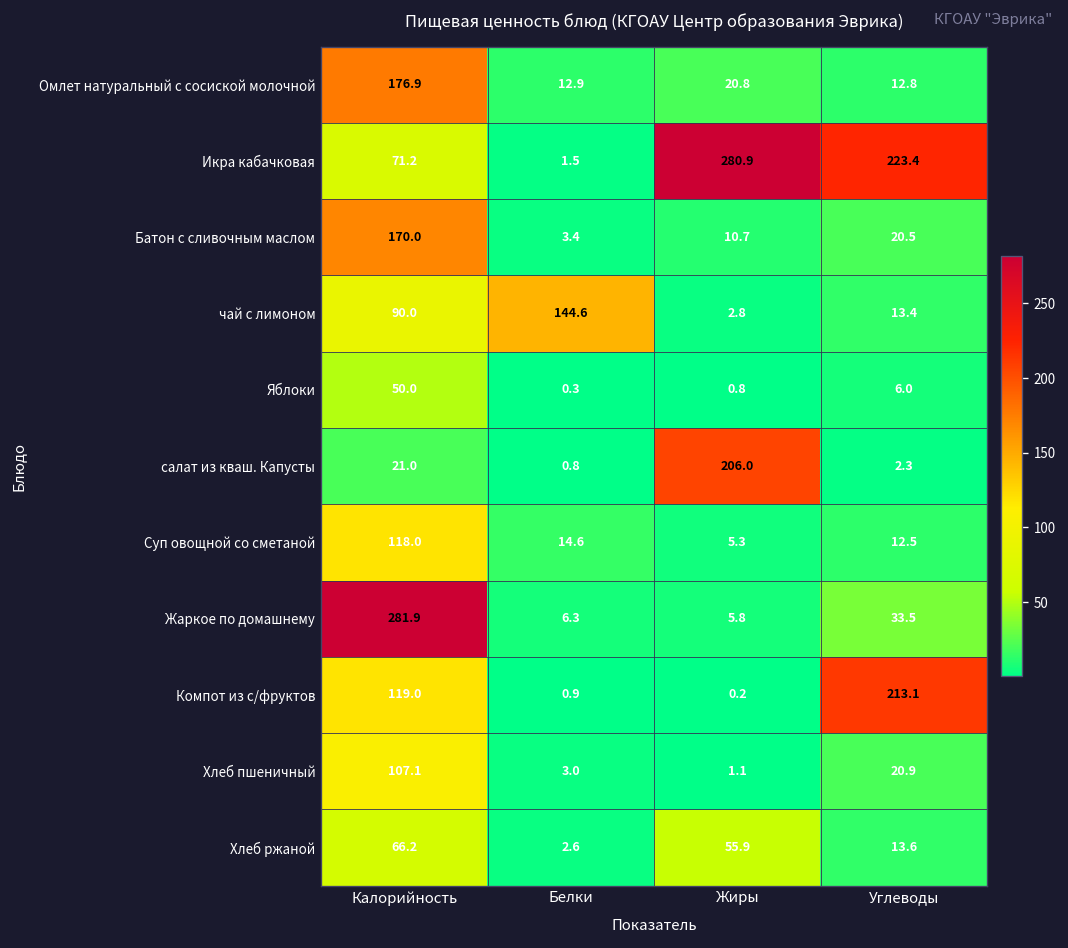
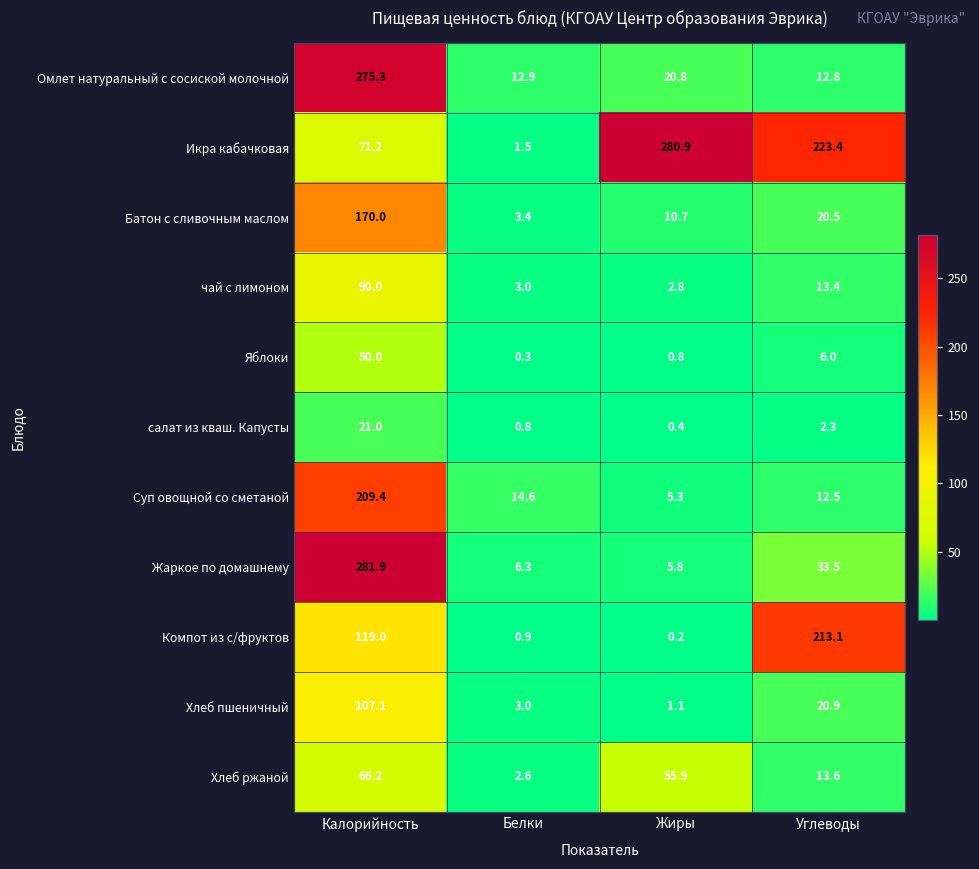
  {
    "Омлет натуральный с сосиской молочной": {
-     "Калорийность": 176.9,
+     "Калорийность": 275.3,
      "Белки": 12.9,
      "Жиры": 20.8,
      "Углеводы": 12.8
    },
    "Икра кабачковая": {
      "Калорийность": 71.2,
      "Белки": 1.5,
      "Жиры": 280.9,
      "Углеводы": 223.4
    },
    "Батон с сливочным маслом": {
      "Калорийность": 170.0,
      "Белки": 3.4,
      "Жиры": 10.7,
      "Углеводы": 20.5
    },
    "чай с лимоном": {
      "Калорийность": 90.0,
-     "Белки": 144.6,
+     "Белки": 3.0,
      "Жиры": 2.8,
      "Углеводы": 13.4
    },
    "Яблоки": {
      "Калорийность": 50.0,
      "Белки": 0.3,
      "Жиры": 0.8,
      "Углеводы": 6.0
    },
    "салат из кваш. Капусты": {
      "Калорийность": 21.0,
      "Белки": 0.8,
-     "Жиры": 206.0,
+     "Жиры": 0.4,
      "Углеводы": 2.3
    },
    "Суп овощной со сметаной": {
-     "Калорийность": 118.0,
+     "Калорийность": 209.4,
      "Белки": 14.6,
      "Жиры": 5.3,
      "Углеводы": 12.5
    },
    "Жаркое по домашнему": {
      "Калорийность": 281.9,
      "Белки": 6.3,
      "Жиры": 5.8,
      "Углеводы": 33.5
    },
    "Компот из с/фруктов": {
      "Калорийность": 119.0,
      "Белки": 0.9,
      "Жиры": 0.2,
      "Углеводы": 213.1
    },
    "Хлеб пшеничный": {
      "Калорийность": 107.1,
      "Белки": 3.0,
      "Жиры": 1.1,
      "Углеводы": 20.9
    },
    "Хлеб ржаной": {
      "Калорийность": 66.2,
      "Белки": 2.6,
      "Жиры": 55.9,
      "Углеводы": 13.6
    }
  }
